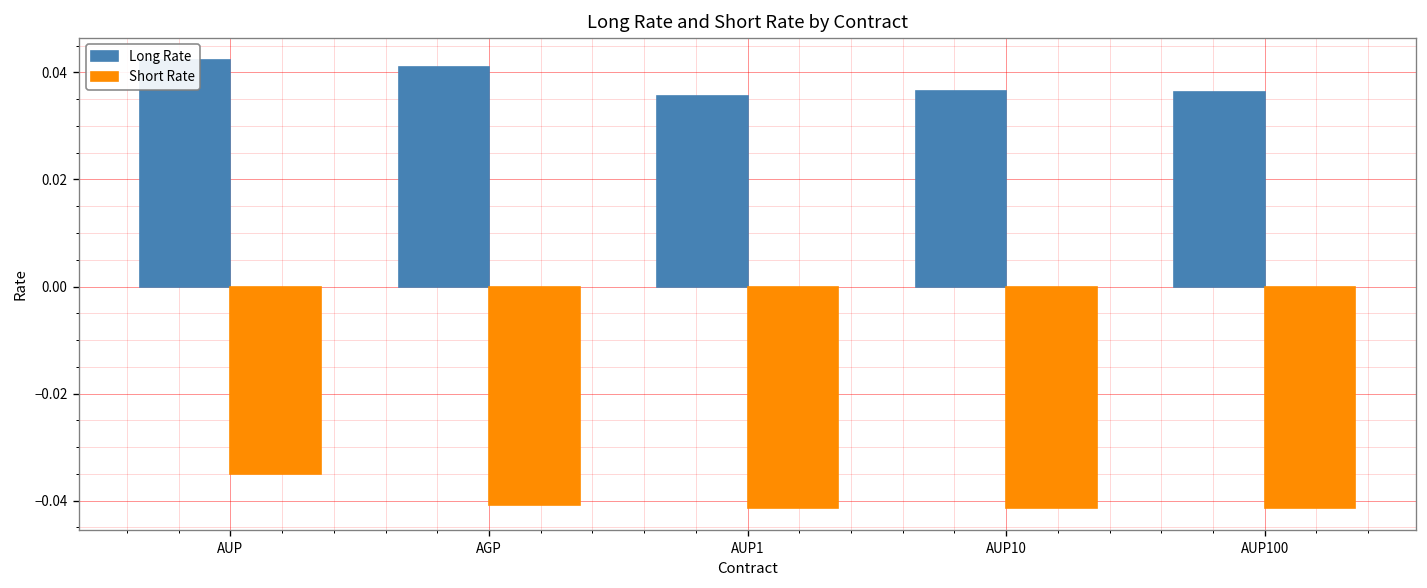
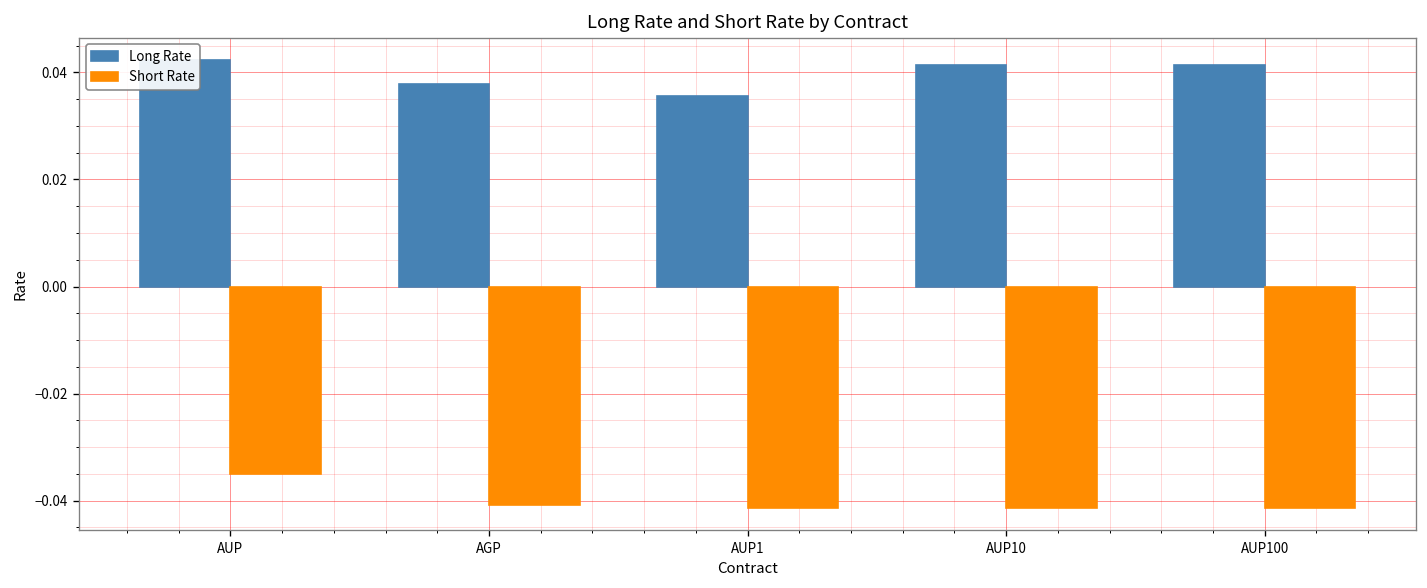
  {
    "Long Rate": {
-     "AGP": 0.041,
+     "AGP": 0.038,
      "AUP1": 0.036,
-     "AUP10": 0.037,
-     "AUP100": 0.036
+     "AUP10": 0.041,
+     "AUP100": 0.041
    },
    "Short Rate": {
      "AUP": -0.035,
      "AGP": -0.041,
      "AUP1": -0.041,
      "AUP10": -0.041,
      "AUP100": -0.041
    }
  }
